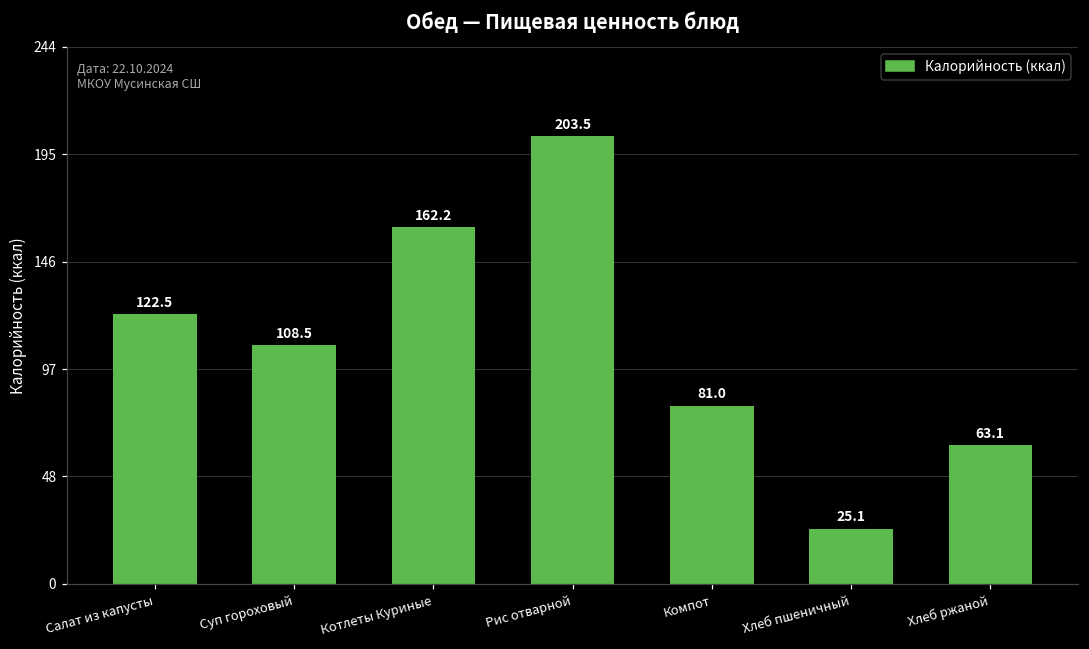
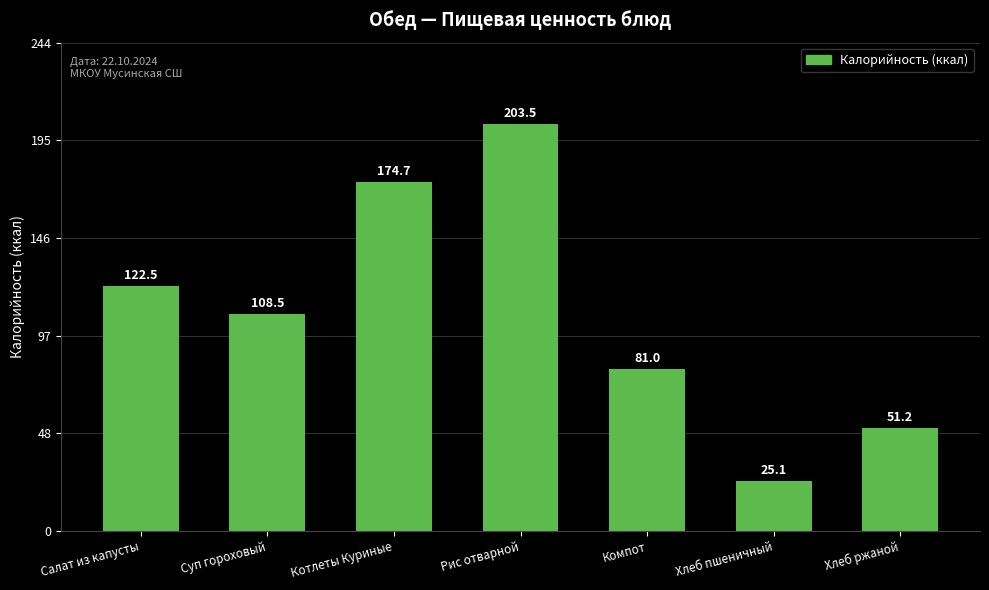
  {
    "Салат из капусты": 122.5,
    "Суп гороховый": 108.5,
-   "Котлеты Куриные": 162.2,
+   "Котлеты Куриные": 174.7,
    "Рис отварной": 203.5,
    "Компот": 81.0,
    "Хлеб пшеничный": 25.1,
-   "Хлеб ржаной": 63.1
+   "Хлеб ржаной": 51.2
  }
